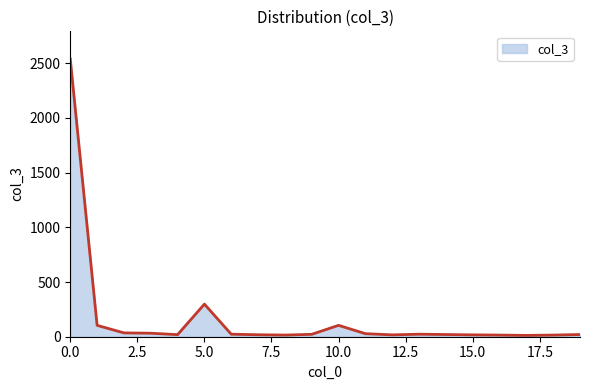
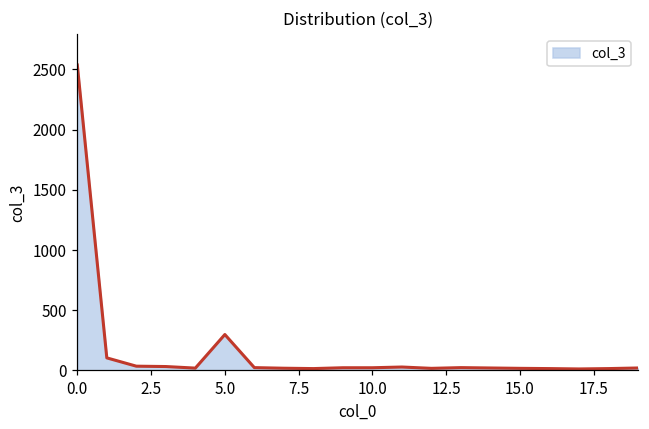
  {
    "0.0": 2540,
    "5.0": 300,
-   "10.0": 100,
+   "10.0": 20,
    "15.0": 20
  }
